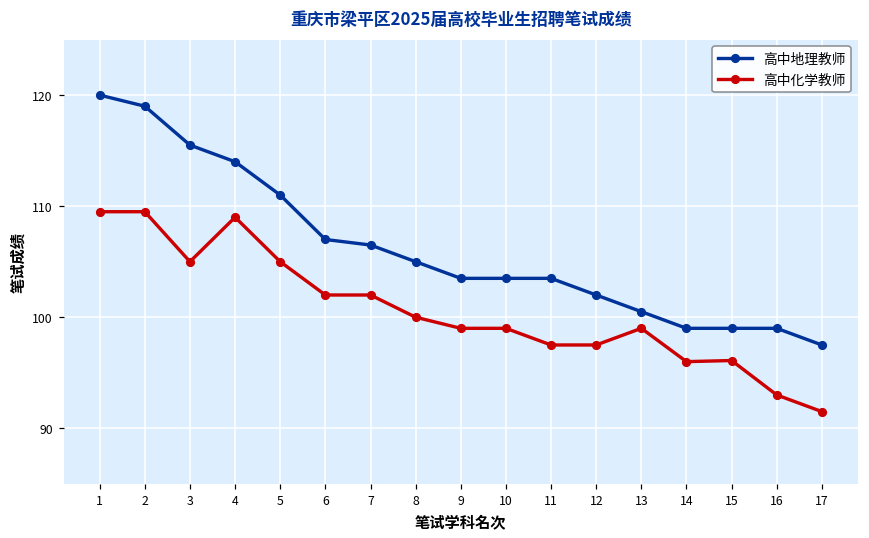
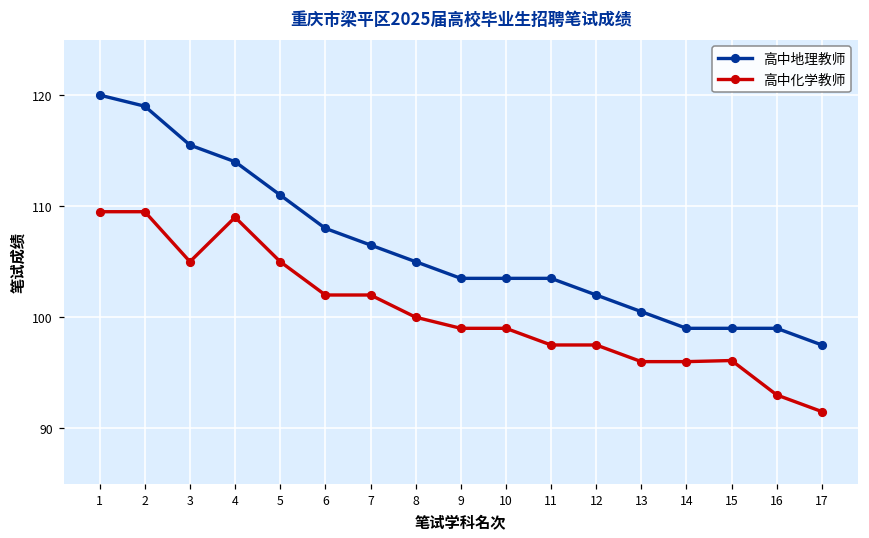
  {
    "高中地理教师": {
      "1": 120,
      "2": 119,
      "3": 115.5,
      "4": 114,
      "5": 111,
-     "6": 107,
+     "6": 108,
      "7": 106.5,
      "8": 105,
      "9": 103.5,
      "10": 103.5,
      "11": 103.5,
      "12": 102,
      "13": 100.5,
      "14": 99,
      "15": 99,
      "16": 99,
      "17": 97.5
    },
    "高中化学教师": {
      "1": 109.5,
      "2": 109.5,
      "3": 105,
      "4": 109,
      "5": 105,
      "6": 102,
      "7": 102,
      "8": 100,
      "9": 99,
      "10": 99,
      "11": 97.5,
      "12": 97.5,
-     "13": 99,
+     "13": 96,
      "14": 96,
      "15": 96,
      "16": 93,
      "17": 91.5
    }
  }
